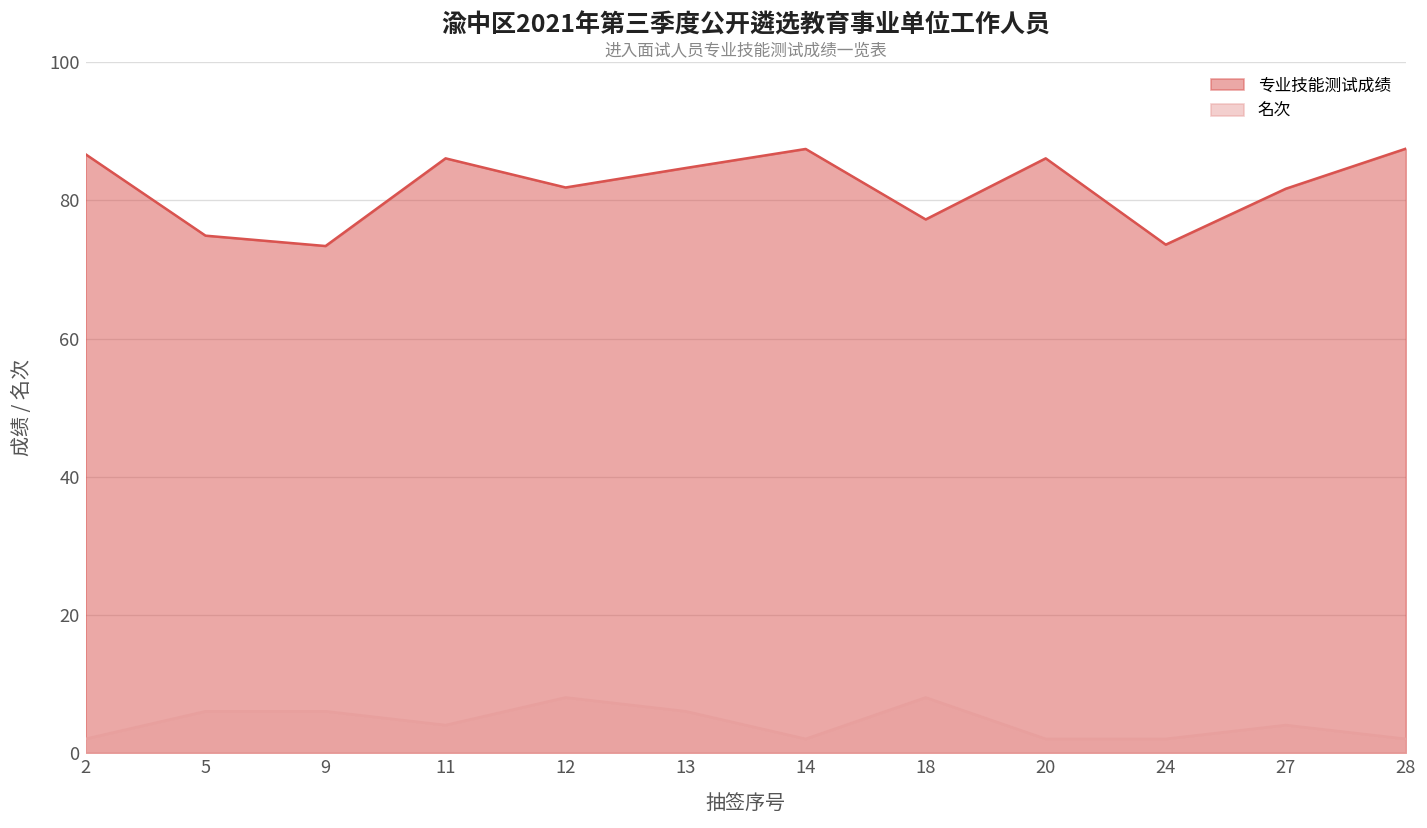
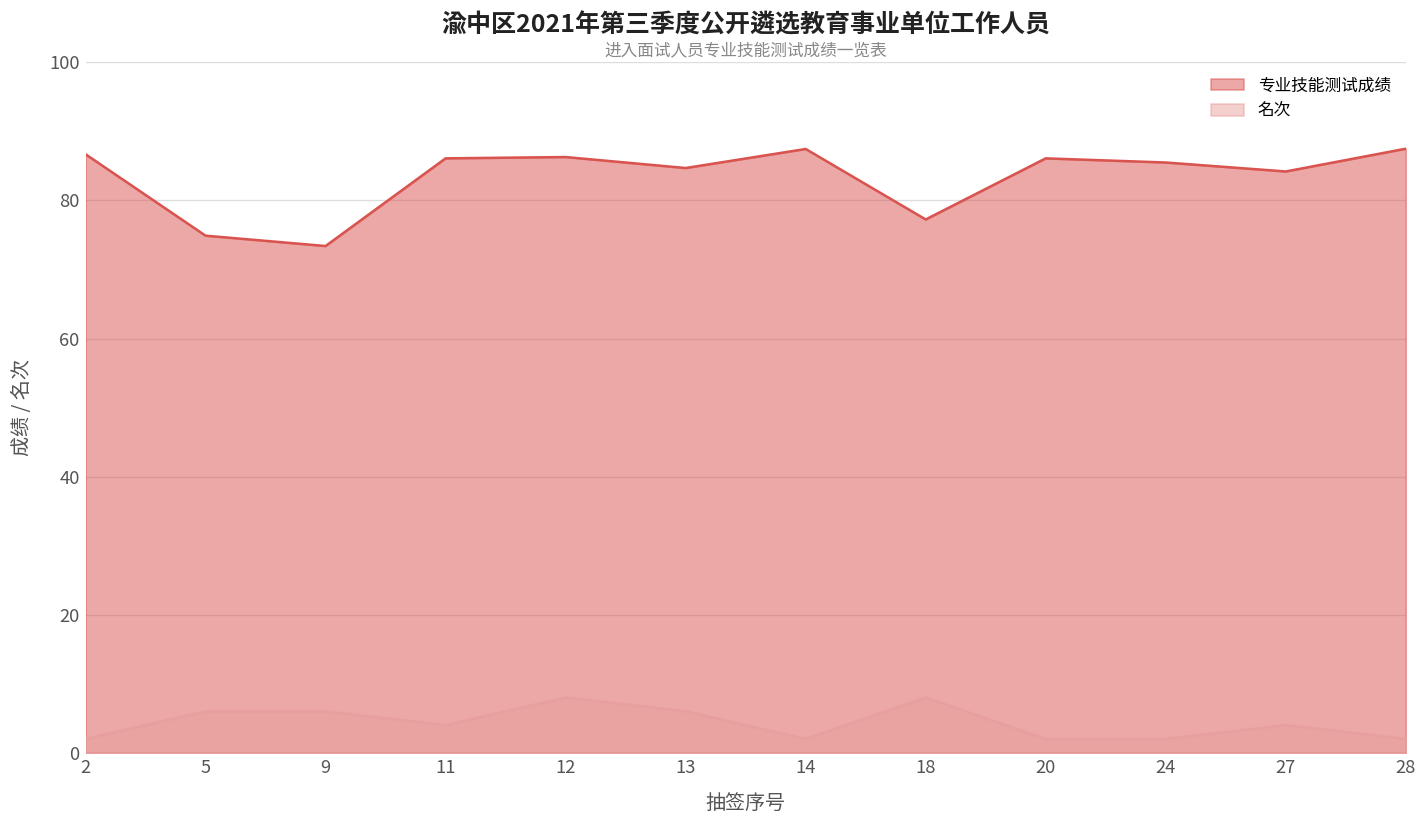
  {
    "专业技能测试成绩": {
      "2": 87,
      "5": 75,
      "9": 73,
      "11": 86,
-     "12": 82,
+     "12": 86,
      "13": 85,
      "14": 87,
      "18": 77,
      "20": 86,
-     "24": 74,
-     "27": 82,
+     "24": 86,
+     "27": 84,
      "28": 88
    },
    "名次": {
      "2": 2,
      "5": 6,
      "9": 6,
      "11": 4,
      "12": 8,
      "13": 6,
      "14": 2,
      "18": 8,
      "20": 2,
      "24": 2,
      "27": 4,
      "28": 2
    }
  }
